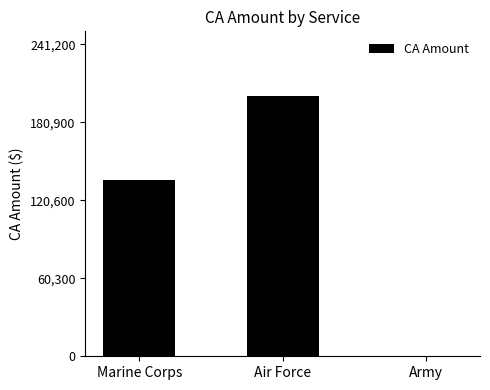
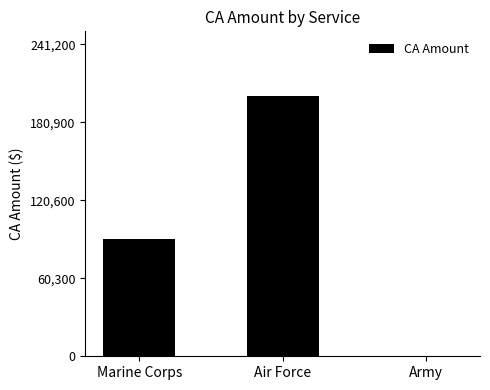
  {
-   "Marine Corps": "137,000",
+   "Marine Corps": "91,000",
    "Air Force": "201,000",
    "Army": "0"
  }
